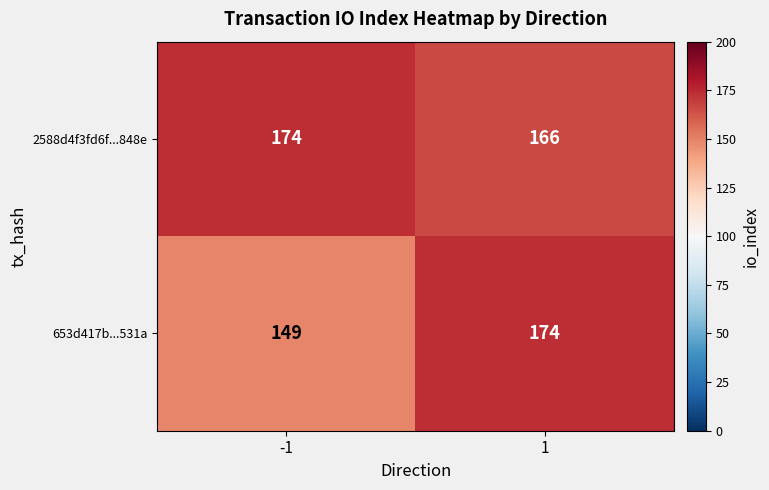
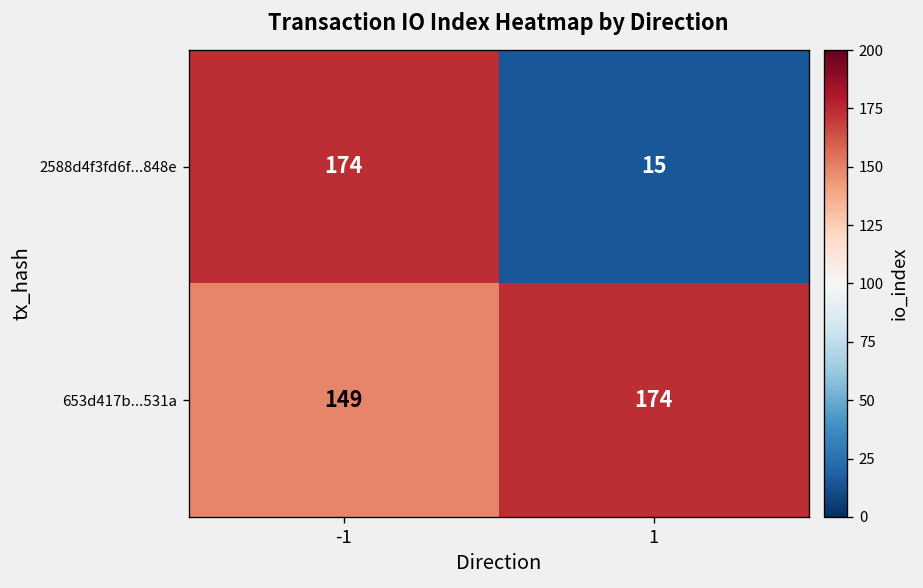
  {
    "2588d4f3fd6f...848e": {
      "-1": 174,
-     "1": 166
+     "1": 15
    },
    "653d417b...531a": {
      "-1": 149,
      "1": 174
    }
  }
